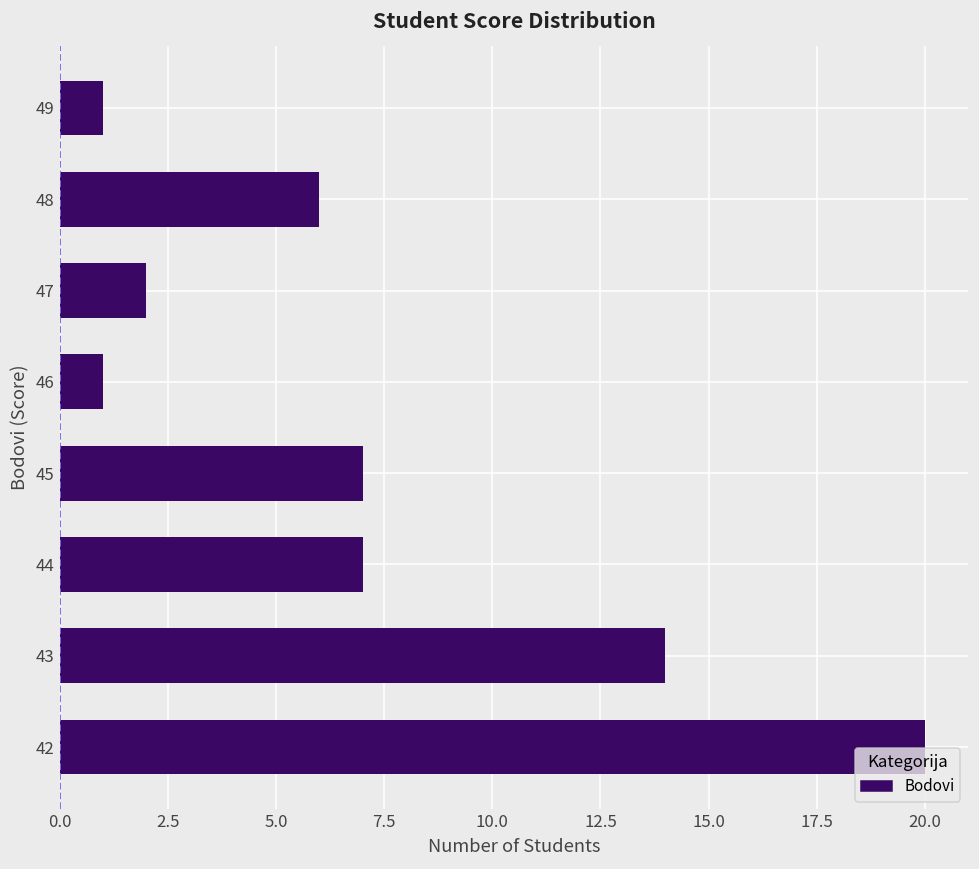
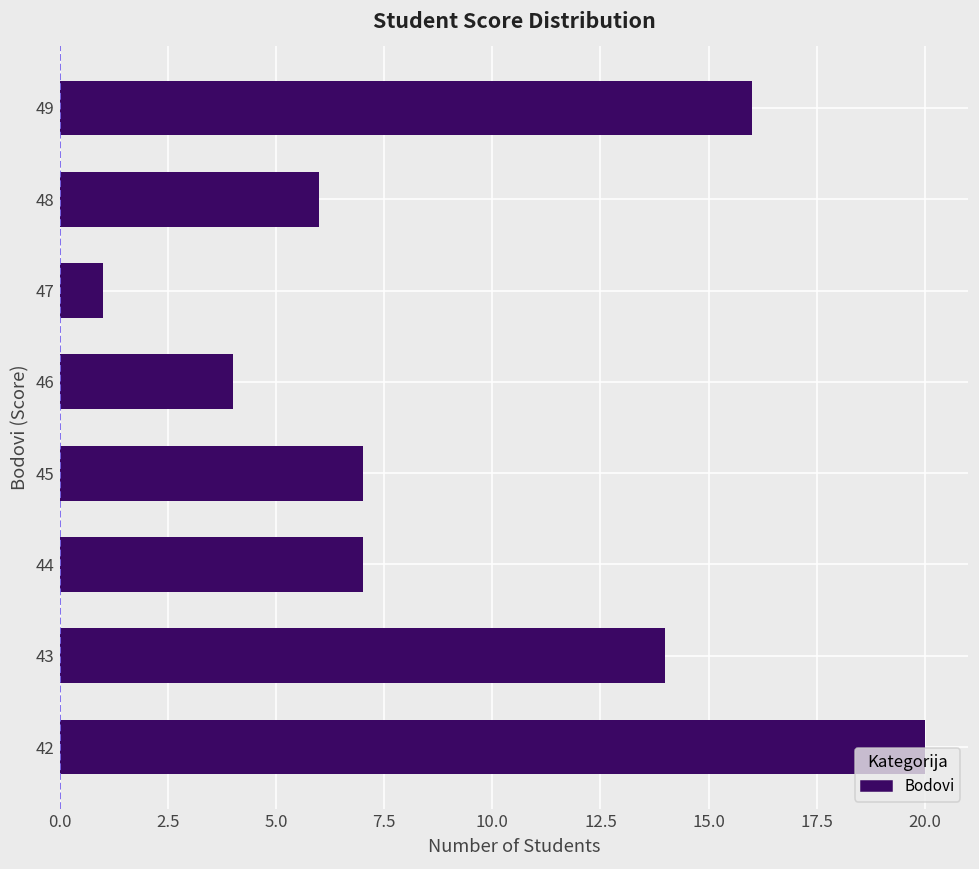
  {
-   "49": 1,
+   "49": 16,
    "48": 6,
-   "47": 2,
-   "46": 1,
+   "47": 1,
+   "46": 4,
    "45": 7,
    "44": 7,
    "43": 14,
    "42": 20
  }
